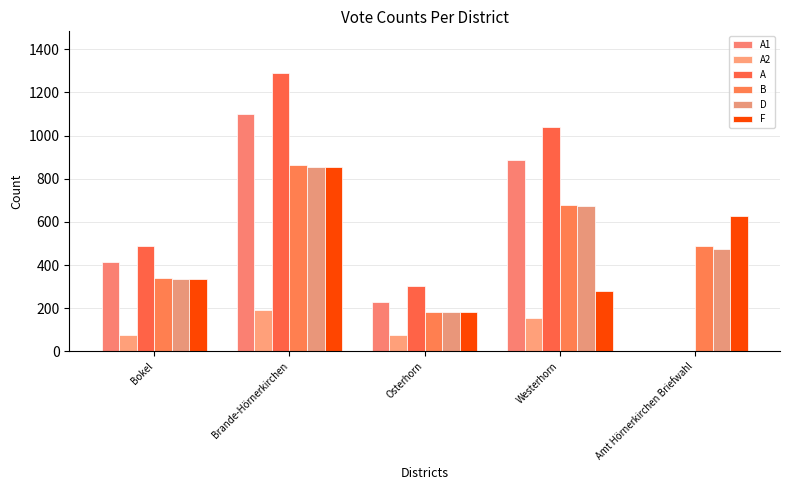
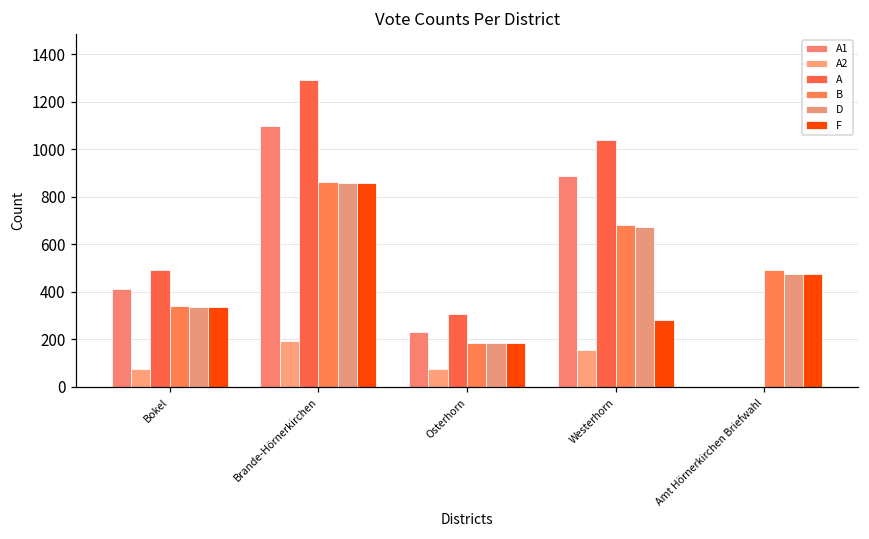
  {
    "F": {
      "Bokel": 340,
      "Brande-Hörnerkirchen": 860,
      "Osterhorn": 180,
      "Westerhorn": 280,
-     "Amt Hörnerkirchen Briefwahl": 630
+     "Amt Hörnerkirchen Briefwahl": 480
    }
  }
